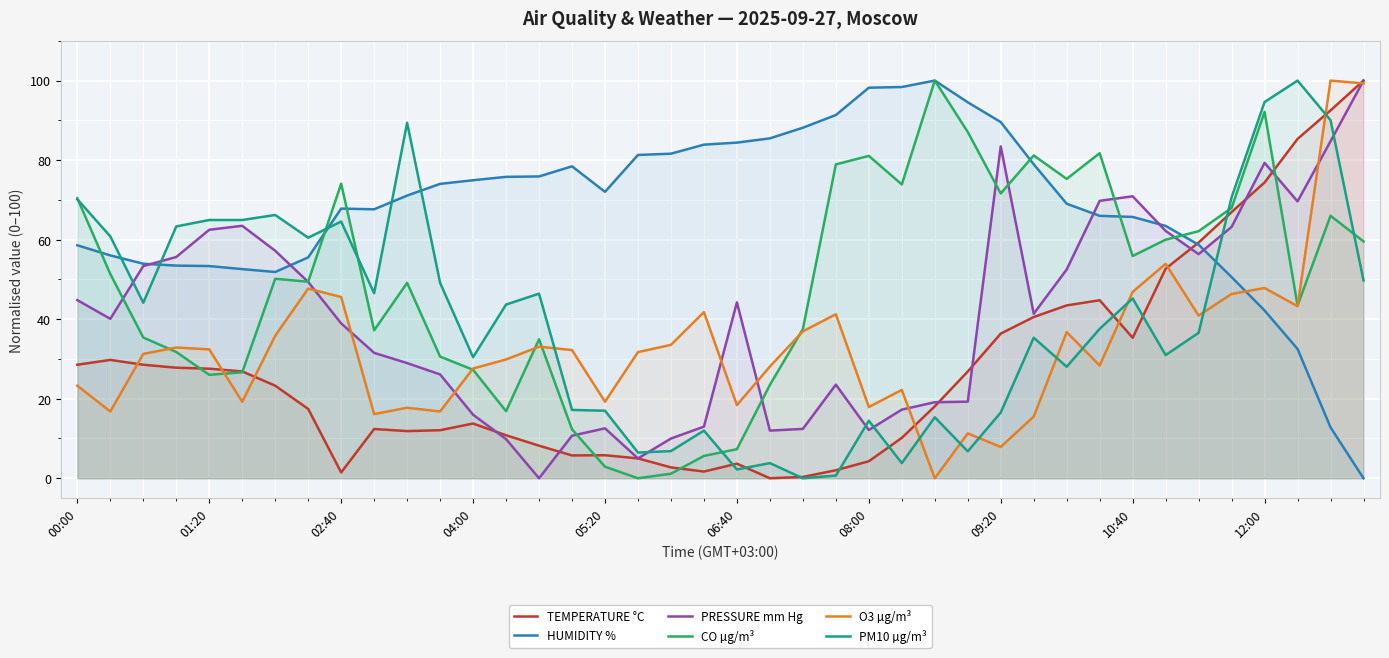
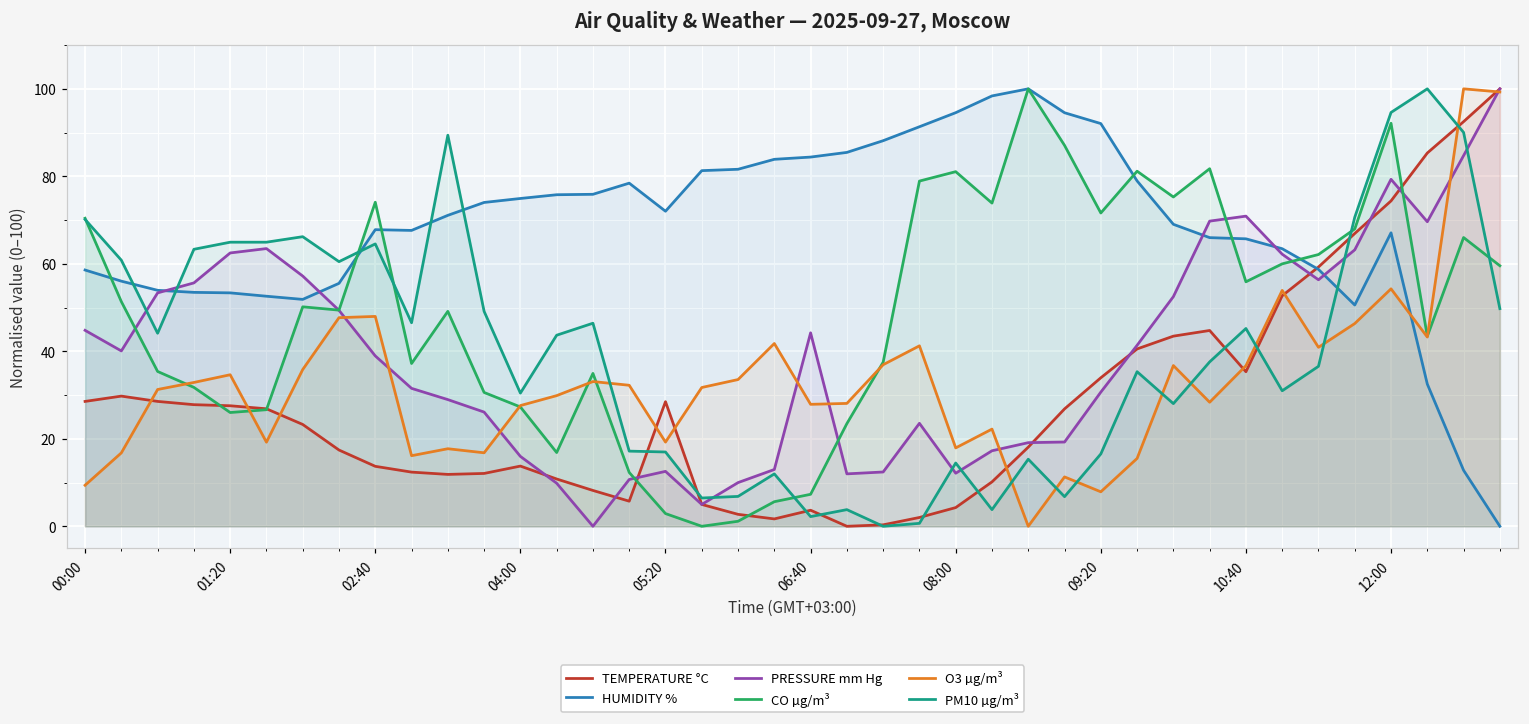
  {
    "TEMPERATURE °C": {
      "00:00": 29,
      "01:20": 28,
-     "02:40": 1,
+     "02:40": 14,
      "04:00": 14,
-     "05:20": 6,
+     "05:20": 28,
      "06:40": 4,
      "08:00": 4,
-     "09:20": 36,
+     "09:20": 34,
      "10:40": 35,
      "12:00": 74
    },
    "HUMIDITY %": {
      "00:00": 59,
      "01:20": 53,
      "02:40": 68,
      "04:00": 75,
      "05:20": 72,
      "06:40": 84,
-     "08:00": 98,
-     "09:20": 90,
+     "08:00": 95,
+     "09:20": 92,
      "10:40": 66,
-     "12:00": 42
+     "12:00": 67
    },
    "PRESSURE mm Hg": {
      "00:00": 45,
      "01:20": 62,
      "02:40": 39,
      "04:00": 16,
      "05:20": 13,
      "06:40": 44,
      "08:00": 12,
-     "09:20": 83,
+     "09:20": 31,
      "10:40": 71,
      "12:00": 79
    },
    "O3 µg/m³": {
-     "00:00": 23,
-     "01:20": 32,
-     "02:40": 46,
+     "00:00": 9,
+     "01:20": 35,
+     "02:40": 48,
      "05:20": 19,
-     "06:40": 18,
+     "06:40": 28,
      "08:00": 18,
      "09:20": 8,
-     "10:40": 47,
-     "12:00": 48
+     "10:40": 37,
+     "12:00": 54
    }
  }
